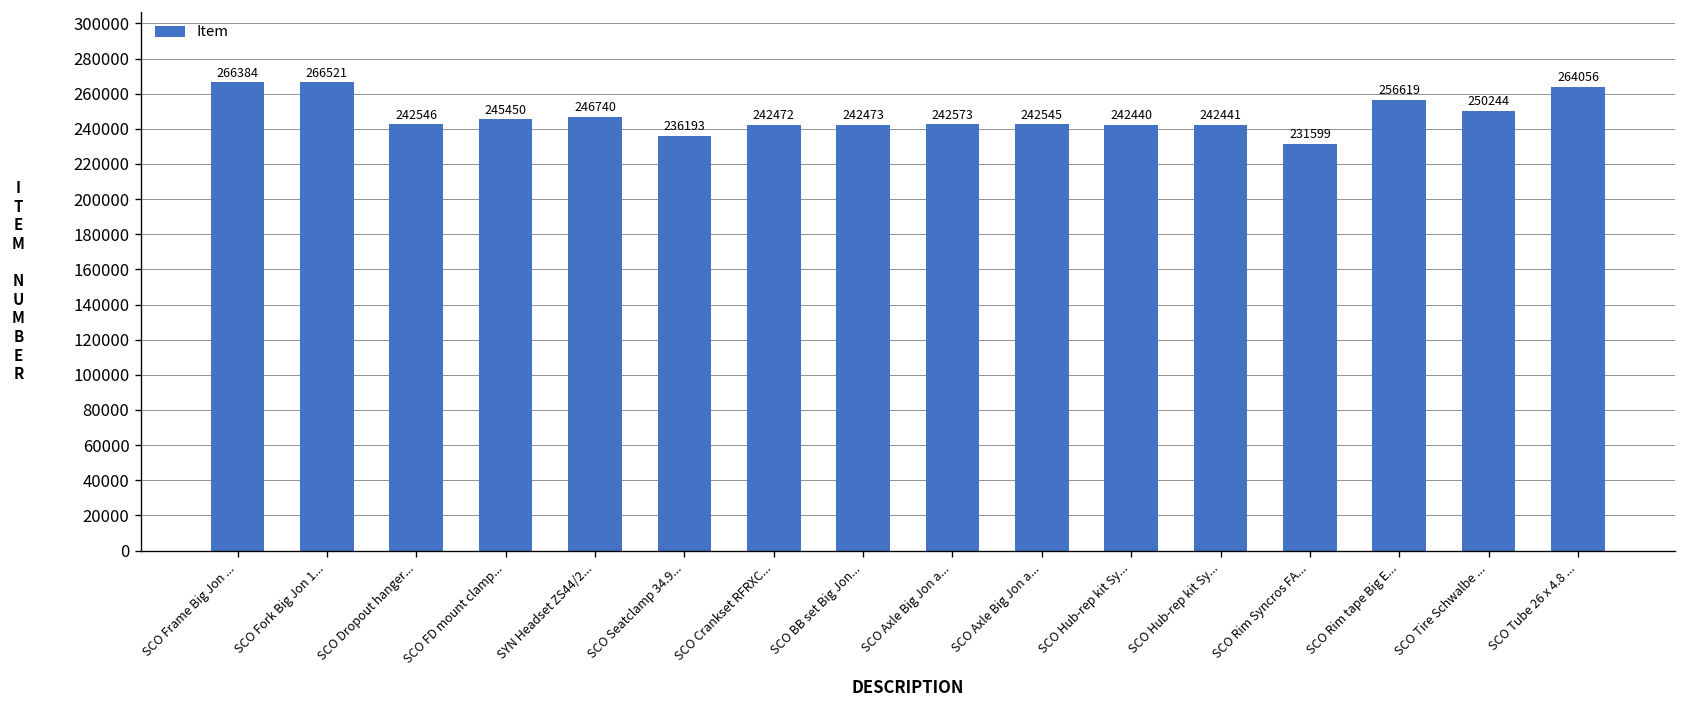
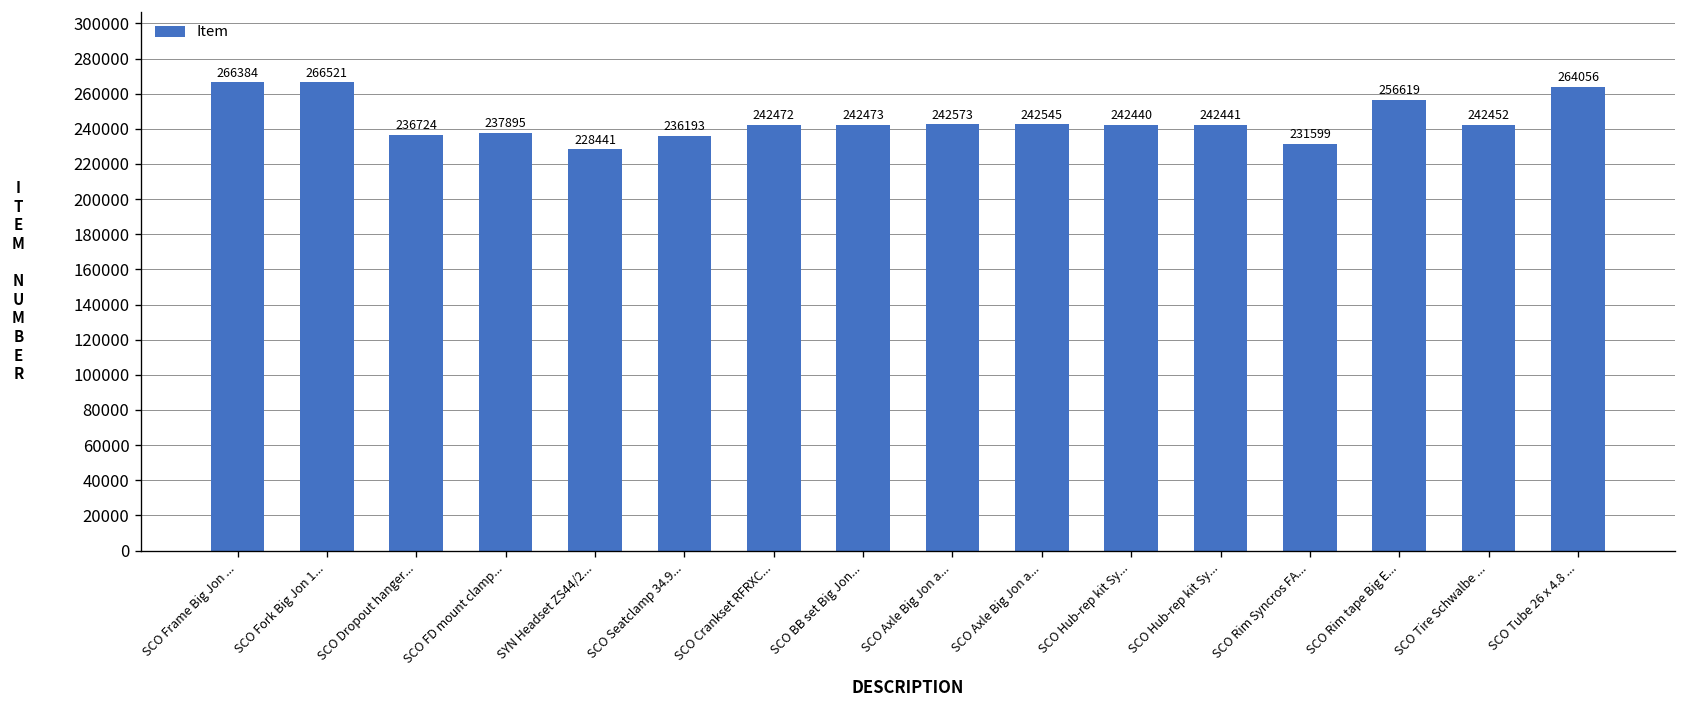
  {
    "SCO Frame Big Jon ...": 266384,
    "SCO Fork Big Jon 1...": 266521,
-   "SCO Dropout hanger...": 242546,
-   "SCO FD mount clamp...": 245450,
-   "SYN Headset ZS44/2...": 246740,
+   "SCO Dropout hanger...": 236724,
+   "SCO FD mount clamp...": 237895,
+   "SYN Headset ZS44/2...": 228441,
    "SCO Seatclamp 34.9...": 236193,
    "SCO Crankset RFRXC...": 242472,
    "SCO BB set Big Jon...": 242473,
    "SCO Rim Syncros FA...": 231599,
    "SCO Rim tape Big E...": 256619,
-   "SCO Tire Schwalbe ...": 250244,
+   "SCO Tire Schwalbe ...": 242452,
    "SCO Tube 26 x 4.8 ...": 264056
  }
